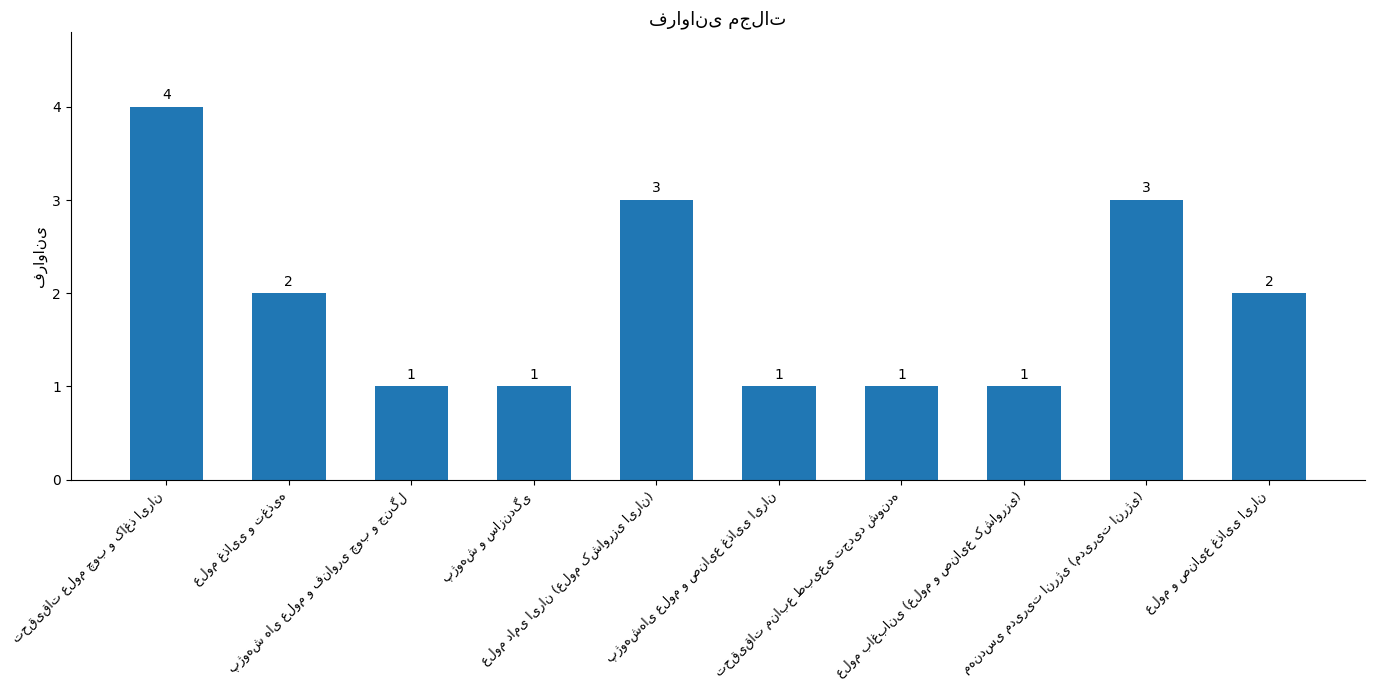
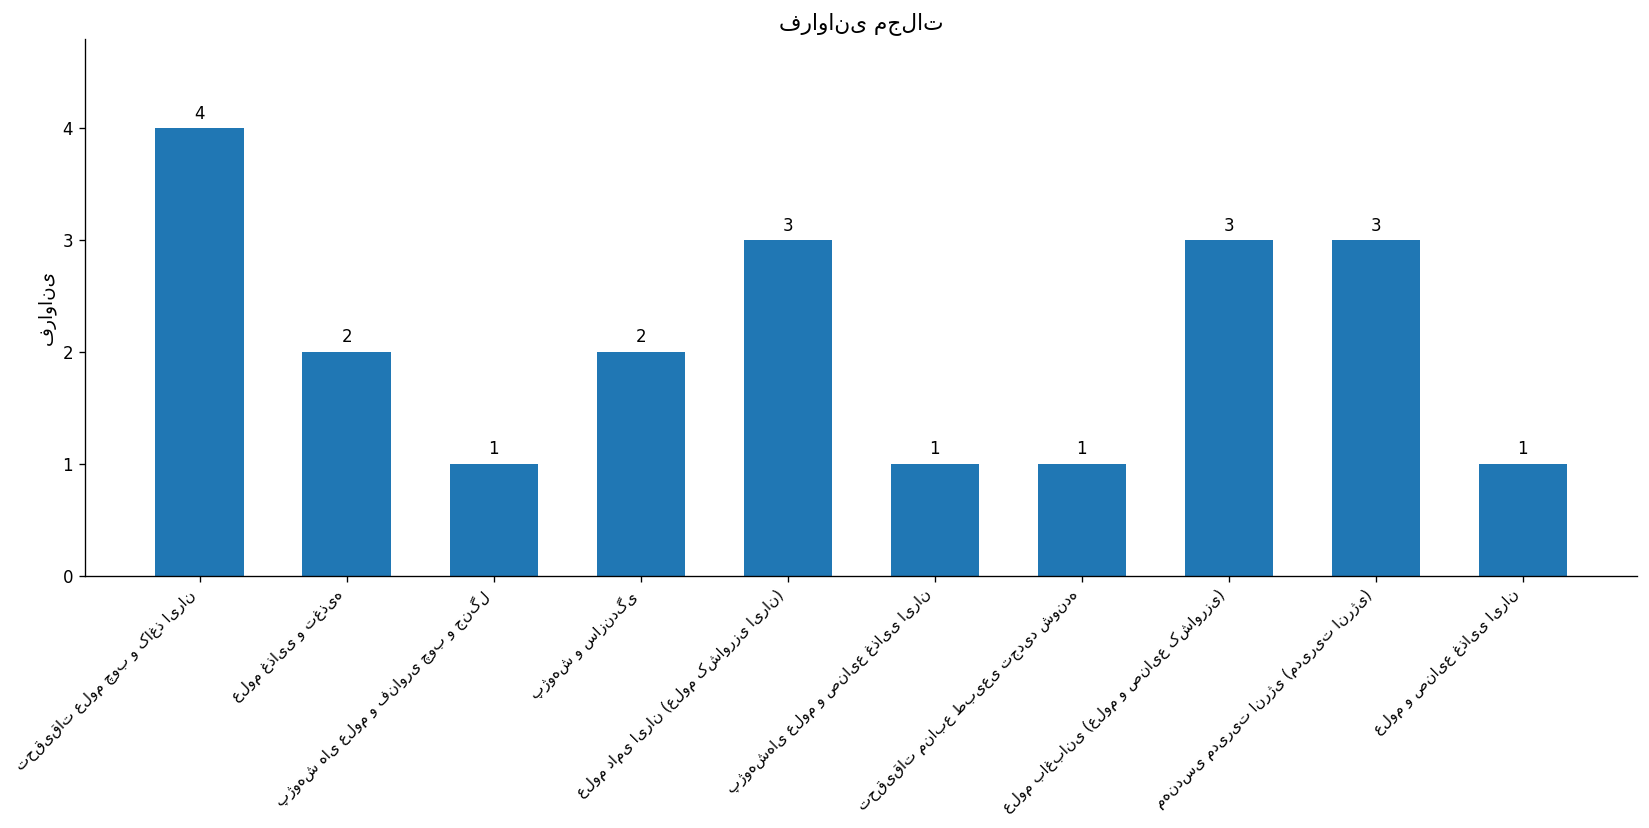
  {
    "تحقیقات علوم چوب و کاغذ ایران": 4,
    "علوم غذایی و تغذیه": 2,
    "پژوهش های علوم و فناوری چوب و جنگل": 1,
-   "پژوهش و سازندگی": 1,
+   "پژوهش و سازندگی": 2,
    "علوم دامی ایران (علوم کشاورزی ایران)": 3,
    "پژوهشهای علوم و صنایع غذایی ایران": 1,
    "تحقیقات منابع طبیعی تجدید شونده": 1,
-   "علوم باغبانی (علوم و صنایع کشاورزی)": 1,
+   "علوم باغبانی (علوم و صنایع کشاورزی)": 3,
    "مهندسی مدیریت انرژی (مدیریت انرژی)": 3,
-   "علوم و صنایع غذایی ایران": 2
+   "علوم و صنایع غذایی ایران": 1
  }
